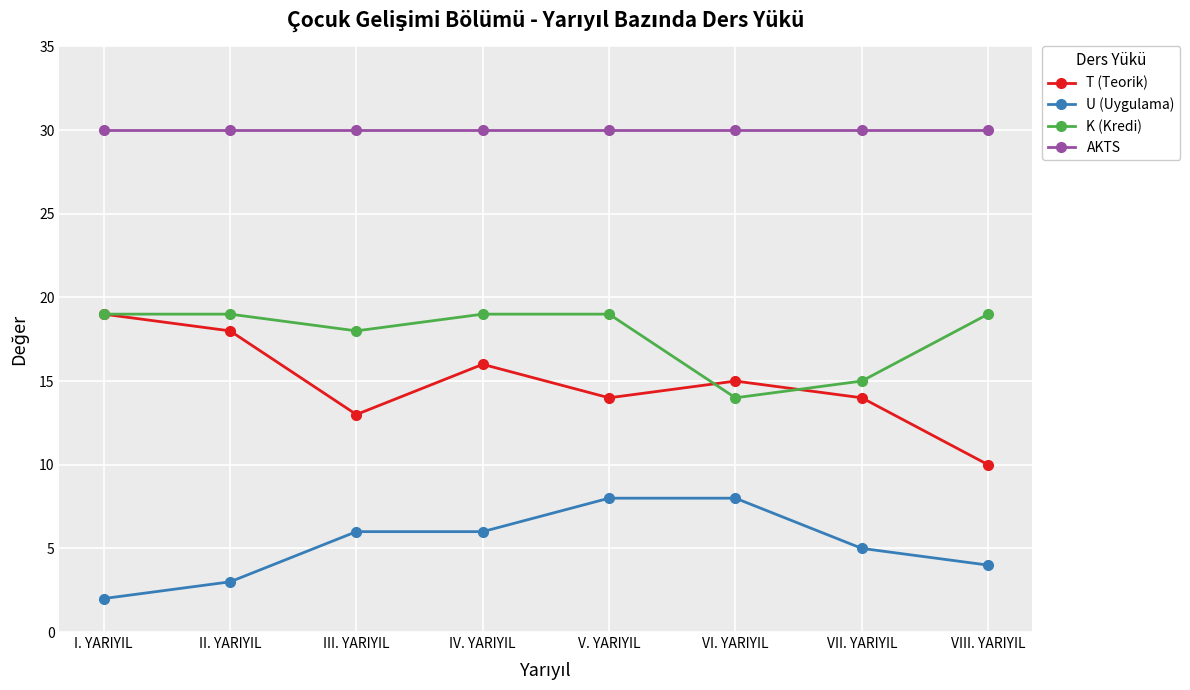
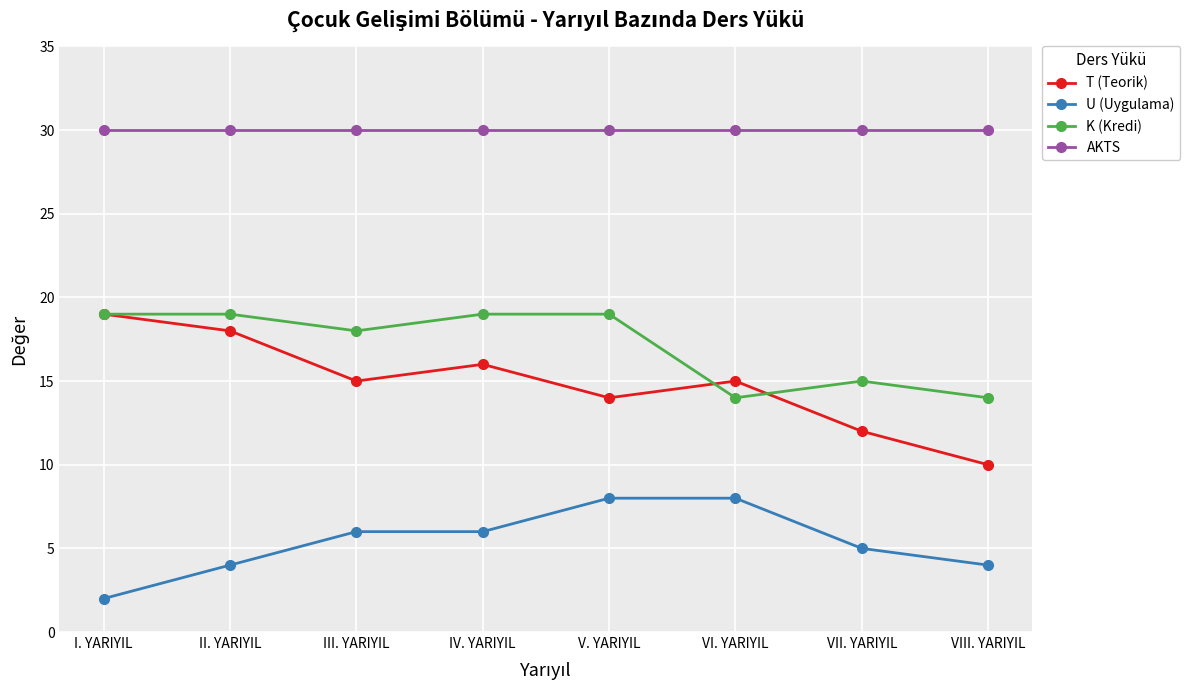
  {
    "T (Teorik)": {
      "II. YARIYIL": 18,
-     "III. YARIYIL": 13,
+     "III. YARIYIL": 15,
      "IV. YARIYIL": 16,
      "V. YARIYIL": 14,
      "VI. YARIYIL": 15,
-     "VII. YARIYIL": 14,
+     "VII. YARIYIL": 12,
      "VIII. YARIYIL": 10
    },
    "U (Uygulama)": {
      "I. YARIYIL": 2,
-     "II. YARIYIL": 3,
+     "II. YARIYIL": 4,
      "III. YARIYIL": 6,
      "IV. YARIYIL": 6,
      "V. YARIYIL": 8,
      "VI. YARIYIL": 8,
      "VII. YARIYIL": 5,
      "VIII. YARIYIL": 4
    },
    "K (Kredi)": {
      "II. YARIYIL": 19,
      "III. YARIYIL": 18,
      "IV. YARIYIL": 19,
      "V. YARIYIL": 19,
      "VI. YARIYIL": 14,
      "VII. YARIYIL": 15,
-     "VIII. YARIYIL": 19
+     "VIII. YARIYIL": 14
    },
    "AKTS": {
      "I. YARIYIL": 30,
      "II. YARIYIL": 30,
      "III. YARIYIL": 30,
      "IV. YARIYIL": 30,
      "V. YARIYIL": 30,
      "VI. YARIYIL": 30,
      "VII. YARIYIL": 30,
      "VIII. YARIYIL": 30
    }
  }
